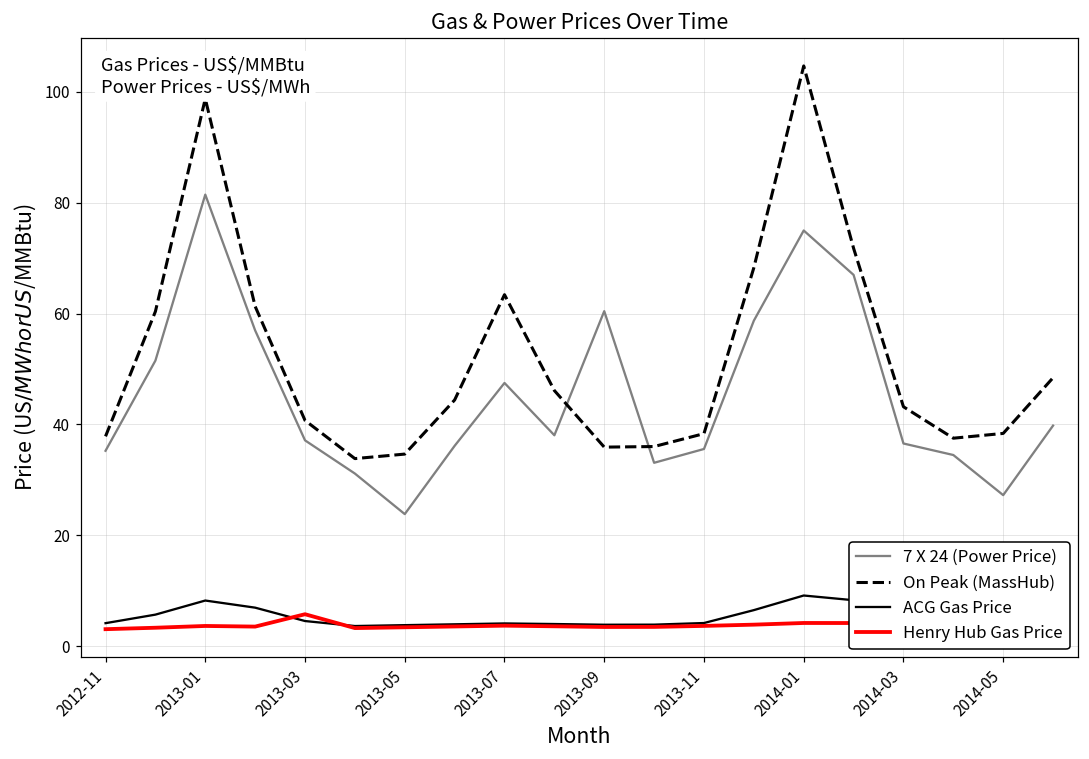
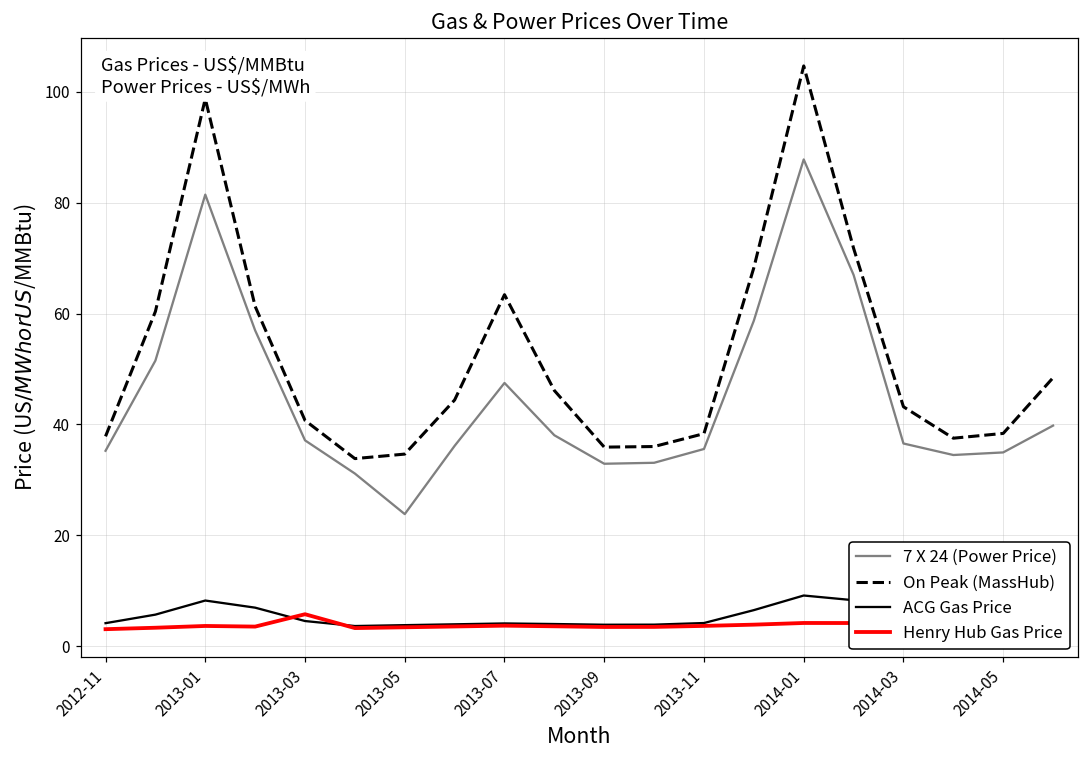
  {
    "7 X 24 (Power Price)": {
      "2012-11": 35,
      "2013-01": 81,
      "2013-03": 37,
      "2013-05": 24,
      "2013-07": 47,
-     "2013-09": 60,
+     "2013-09": 33,
      "2013-11": 36,
-     "2014-01": 75,
+     "2014-01": 88,
      "2014-03": 37,
-     "2014-05": 27
+     "2014-05": 35
    },
    "Henry Hub Gas Price": {
      "2012-11": 3,
      "2013-01": 4,
      "2013-03": 6,
      "2013-11": 4,
      "2014-01": 4
    }
  }
